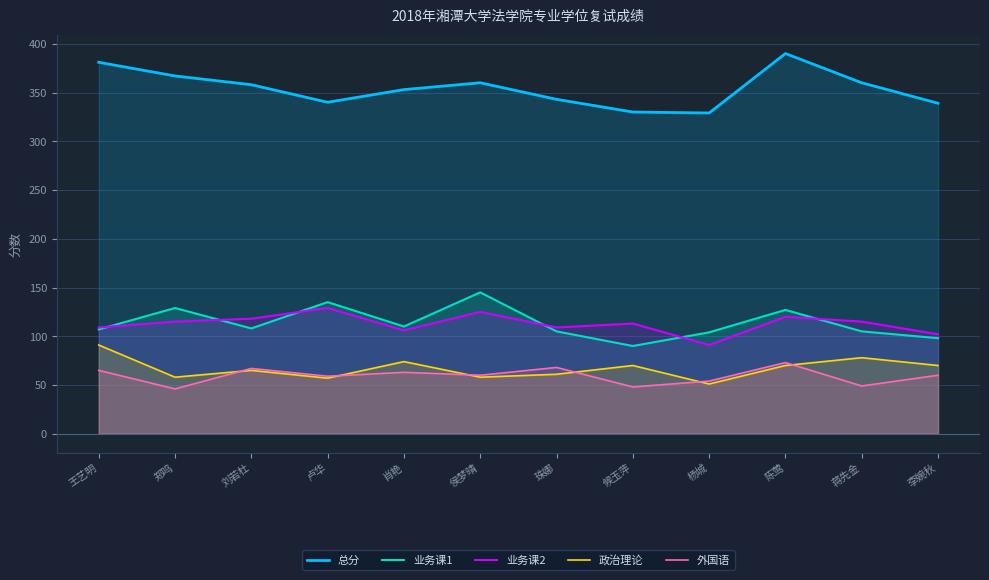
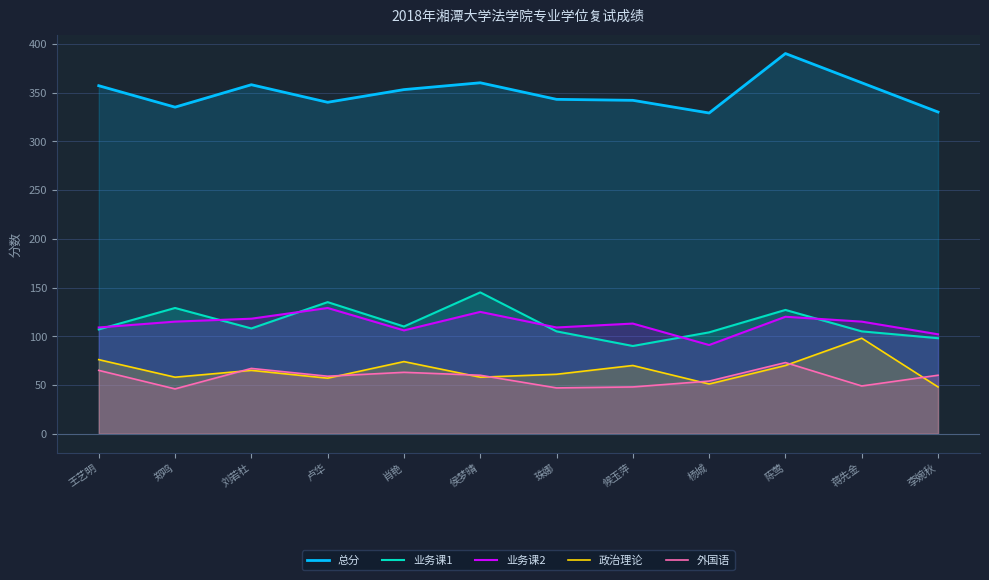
  {
    "总分": {
-     "王艺明": 380,
-     "郑鸣": 370,
+     "王艺明": 360,
+     "郑鸣": 340,
      "刘若杜": 360,
      "卢华": 340,
      "肖艳": 350,
      "侯梦晴": 360,
      "珠娜": 340,
-     "候玉萍": 330,
+     "候玉萍": 340,
      "杨城": 330,
      "陈莺": 390,
      "蒋先金": 360,
-     "李婉秋": 340
+     "李婉秋": 330
    },
    "业务课1": {
      "郑鸣": 130,
      "刘若杜": 110,
      "卢华": 140,
      "肖艳": 110,
      "侯梦晴": 150,
      "珠娜": 110,
      "候玉萍": 90,
      "杨城": 100,
      "陈莺": 130,
      "蒋先金": 110,
      "李婉秋": 100
    },
    "业务课2": {
      "郑鸣": 120,
      "刘若杜": 120,
      "卢华": 130,
      "肖艳": 110,
      "侯梦晴": 130,
      "珠娜": 110,
      "候玉萍": 110,
      "杨城": 90,
      "陈莺": 120,
      "蒋先金": 120,
      "李婉秋": 100
    },
    "政治理论": {
-     "王艺明": 90,
+     "王艺明": 80,
      "郑鸣": 60,
      "肖艳": 70,
      "珠娜": 60,
      "候玉萍": 70,
      "杨城": 50,
      "陈莺": 70,
-     "蒋先金": 80,
-     "李婉秋": 70
+     "蒋先金": 100,
+     "李婉秋": 50
    },
    "外国语": {
      "王艺明": 70,
      "郑鸣": 50,
      "肖艳": 60,
-     "珠娜": 70,
+     "珠娜": 50,
      "候玉萍": 50,
      "杨城": 50,
      "陈莺": 70,
      "蒋先金": 50,
      "李婉秋": 60
    }
  }
